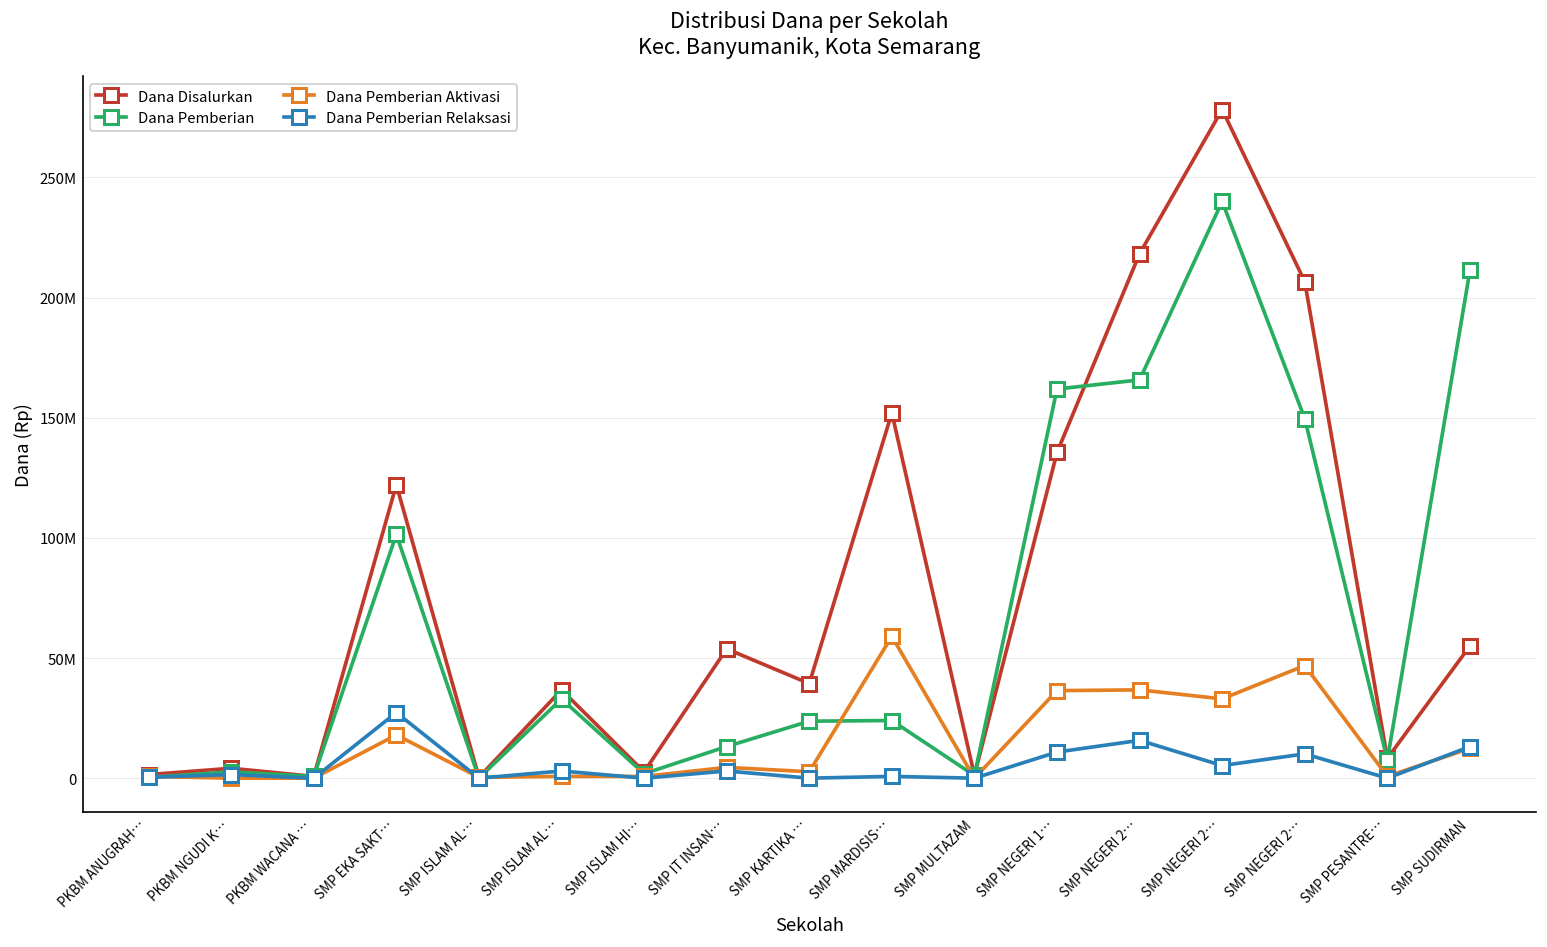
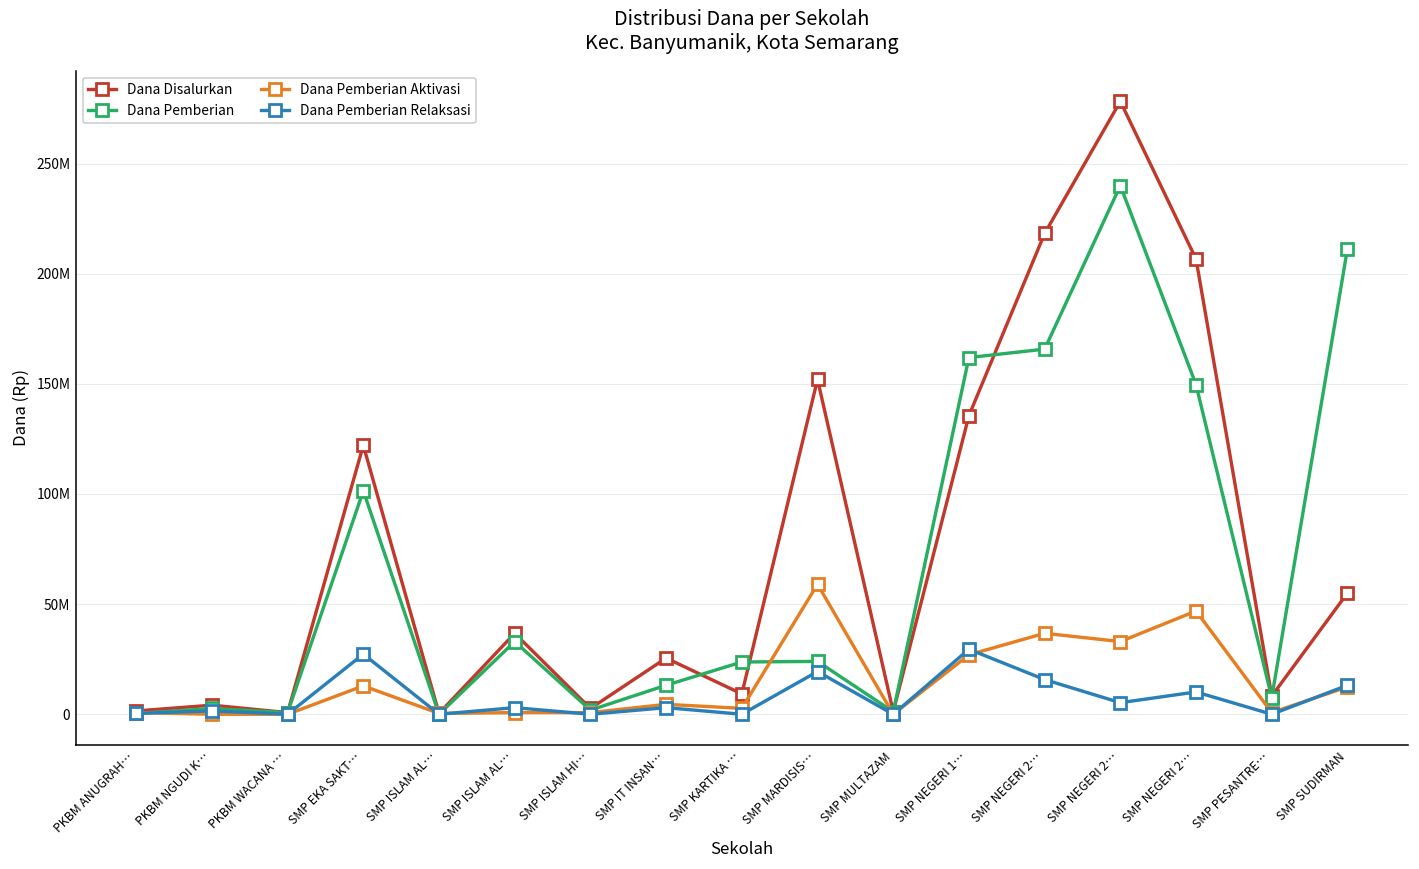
  {
    "Dana Disalurkan": {
      "PKBM NGUDI K…": 4000000,
      "SMP EKA SAKT…": 122000000,
-     "SMP IT INSAN…": 54000000,
-     "SMP KARTIKA …": 39000000,
+     "SMP IT INSAN…": 26000000,
+     "SMP KARTIKA …": 9000000,
      "SMP MARDISIS…": 152000000,
      "SMP NEGERI 1…": 136000000,
      "SMP SUDIRMAN": 55000000
    },
    "Dana Pemberian": {
      "SMP EKA SAKT…": 101000000,
      "SMP IT INSAN…": 13000000,
      "SMP KARTIKA …": 24000000,
      "SMP MARDISIS…": 24000000,
      "SMP NEGERI 1…": 162000000,
      "SMP SUDIRMAN": 211000000
    },
    "Dana Pemberian Aktivasi": {
      "PKBM NGUDI K…": 0,
-     "SMP EKA SAKT…": 18000000,
+     "SMP EKA SAKT…": 13000000,
      "SMP IT INSAN…": 5000000,
      "SMP KARTIKA …": 3000000,
      "SMP MARDISIS…": 59000000,
-     "SMP NEGERI 1…": 36000000
+     "SMP NEGERI 1…": 27000000
    },
    "Dana Pemberian Relaksasi": {
      "SMP EKA SAKT…": 27000000,
      "SMP IT INSAN…": 3000000,
      "SMP KARTIKA …": 0,
-     "SMP MARDISIS…": 1000000,
-     "SMP NEGERI 1…": 11000000
+     "SMP MARDISIS…": 19000000,
+     "SMP NEGERI 1…": 30000000
    }
  }
